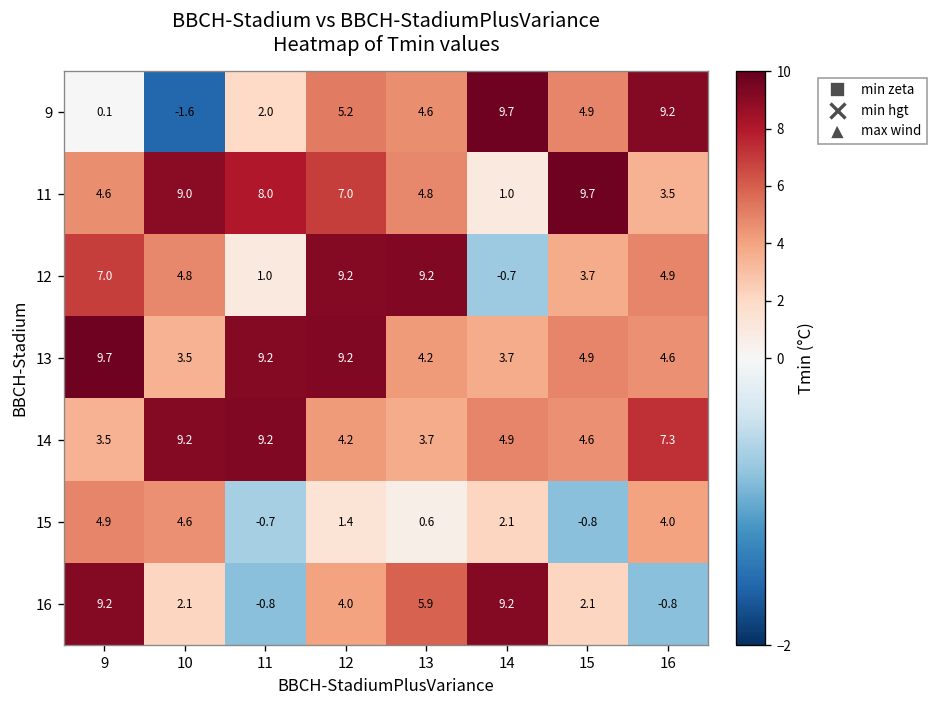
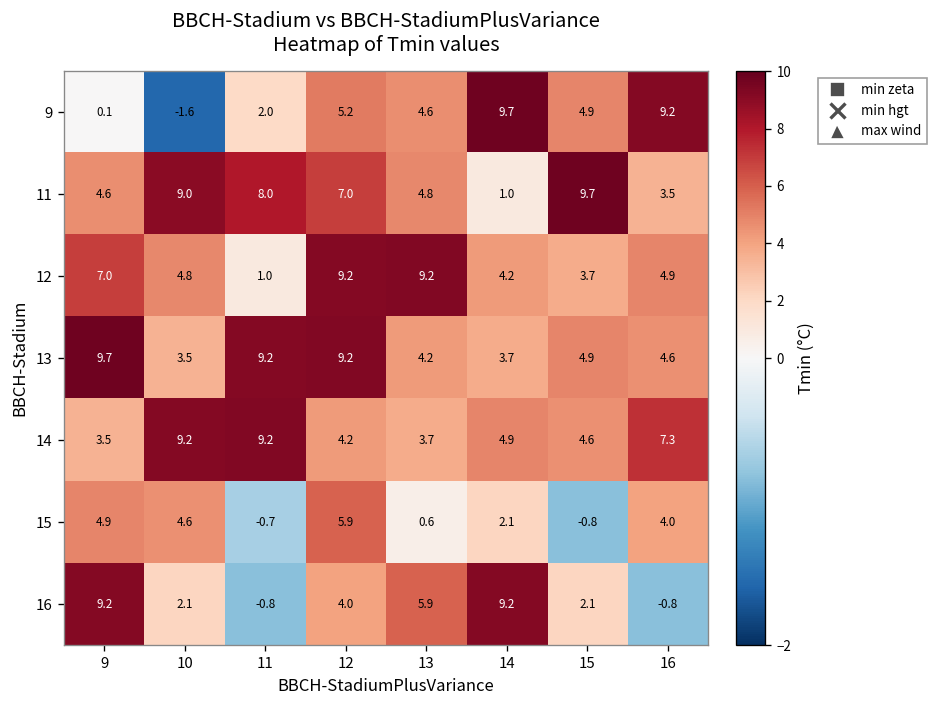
  {
    "9": {
      "9": 0.1,
      "10": -1.6,
      "11": 2.0,
      "12": 5.2,
      "13": 4.6,
      "14": 9.7,
      "15": 4.9,
      "16": 9.2
    },
    "11": {
      "9": 4.6,
      "10": 9.0,
      "11": 8.0,
      "12": 7.0,
      "13": 4.8,
      "14": 1.0,
      "15": 9.7,
      "16": 3.5
    },
    "12": {
      "9": 7.0,
      "10": 4.8,
      "11": 1.0,
      "12": 9.2,
      "13": 9.2,
-     "14": -0.7,
+     "14": 4.2,
      "15": 3.7,
      "16": 4.9
    },
    "13": {
      "9": 9.7,
      "10": 3.5,
      "11": 9.2,
      "12": 9.2,
      "13": 4.2,
      "14": 3.7,
      "15": 4.9,
      "16": 4.6
    },
    "14": {
      "9": 3.5,
      "10": 9.2,
      "11": 9.2,
      "12": 4.2,
      "13": 3.7,
      "14": 4.9,
      "15": 4.6,
      "16": 7.3
    },
    "15": {
      "9": 4.9,
      "10": 4.6,
      "11": -0.7,
-     "12": 1.4,
+     "12": 5.9,
      "13": 0.6,
      "14": 2.1,
      "15": -0.8,
      "16": 4.0
    },
    "16": {
      "9": 9.2,
      "10": 2.1,
      "11": -0.8,
      "12": 4.0,
      "13": 5.9,
      "14": 9.2,
      "15": 2.1,
      "16": -0.8
    }
  }
